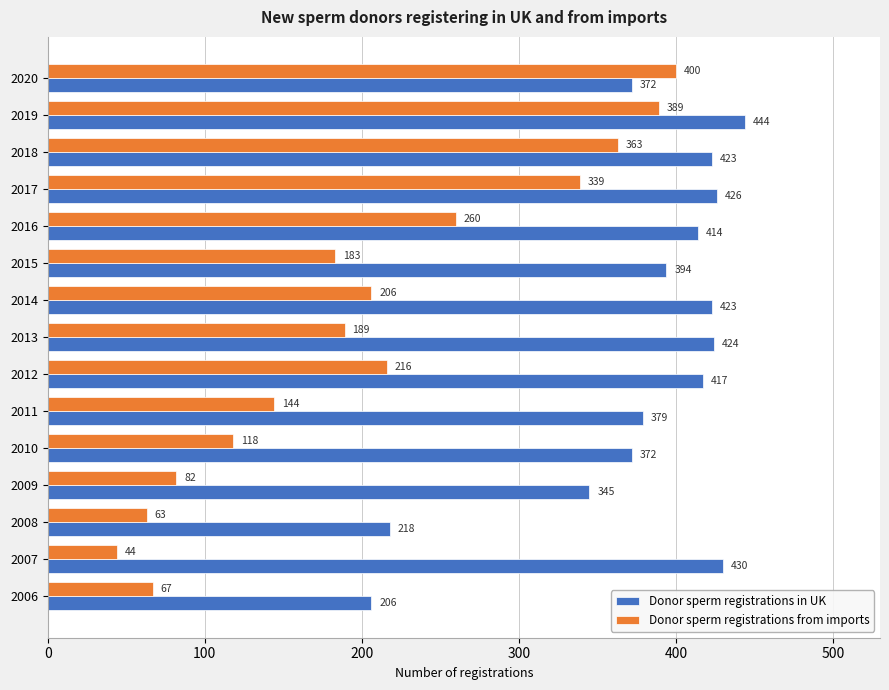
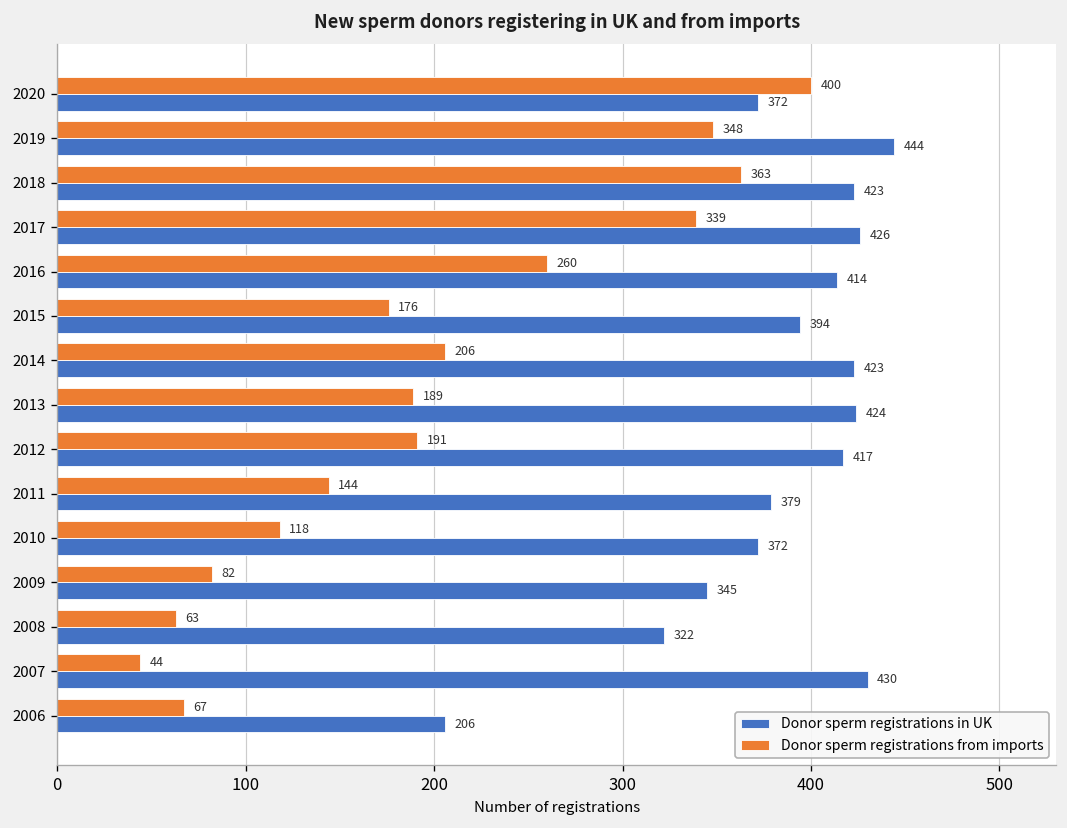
  {
    "Donor sperm registrations in UK": {
      "2020": 372,
      "2019": 444,
      "2018": 423,
      "2017": 426,
      "2016": 414,
      "2015": 394,
      "2014": 423,
      "2013": 424,
      "2012": 417,
      "2011": 379,
      "2010": 372,
      "2009": 345,
-     "2008": 218,
+     "2008": 322,
      "2007": 430,
      "2006": 206
    },
    "Donor sperm registrations from imports": {
      "2020": 400,
-     "2019": 389,
+     "2019": 348,
      "2018": 363,
      "2017": 339,
      "2016": 260,
-     "2015": 183,
+     "2015": 176,
      "2014": 206,
      "2013": 189,
-     "2012": 216,
+     "2012": 191,
      "2011": 144,
      "2010": 118,
      "2009": 82,
      "2008": 63,
      "2007": 44,
      "2006": 67
    }
  }
